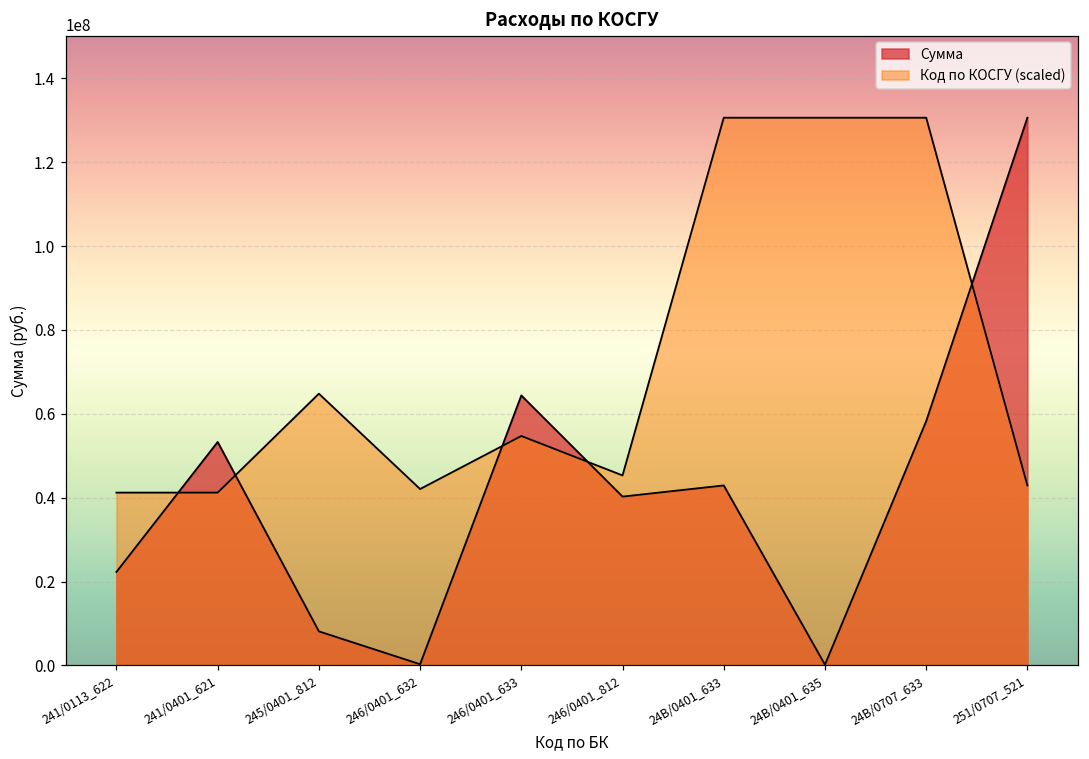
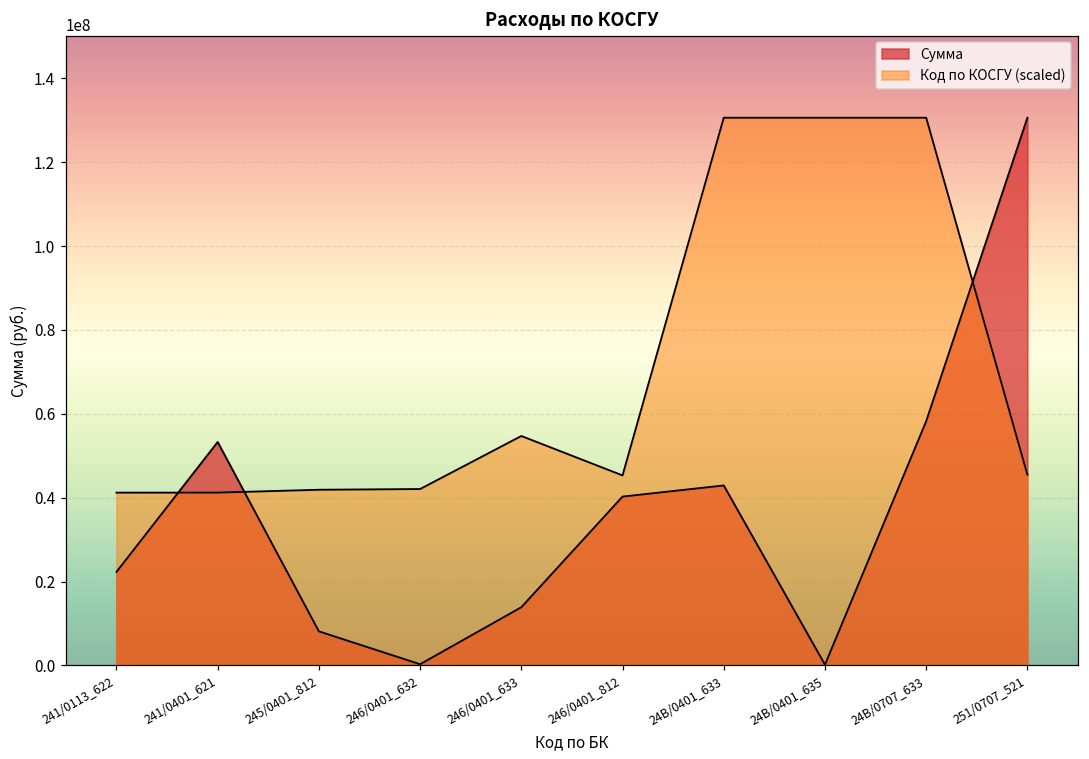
  {
    "Сумма": {
      "241/0113_622": 22000000,
      "241/0401_621": 53000000,
      "245/0401_812": 8000000,
      "246/0401_632": 0,
-     "246/0401_633": 64000000,
+     "246/0401_633": 14000000,
      "246/0401_812": 40000000,
      "24B/0401_633": 43000000,
      "24B/0401_635": 0,
      "24B/0707_633": 58000000,
      "251/0707_521": 131000000
    },
    "Код по КОСГУ (scaled)": {
      "241/0113_622": 41000000,
      "241/0401_621": 41000000,
-     "245/0401_812": 65000000,
+     "245/0401_812": 42000000,
      "246/0401_632": 42000000,
      "246/0401_633": 55000000,
      "246/0401_812": 45000000,
      "24B/0401_633": 131000000,
      "24B/0401_635": 131000000,
      "24B/0707_633": 131000000,
-     "251/0707_521": 43000000
+     "251/0707_521": 45000000
    }
  }
